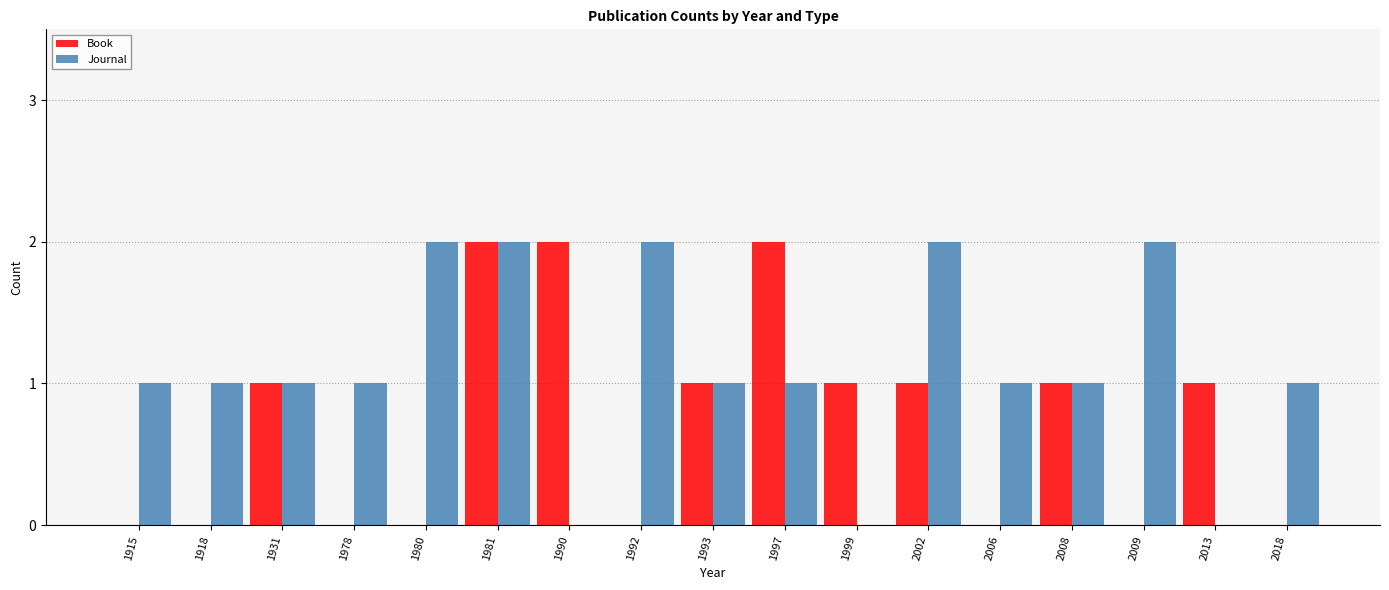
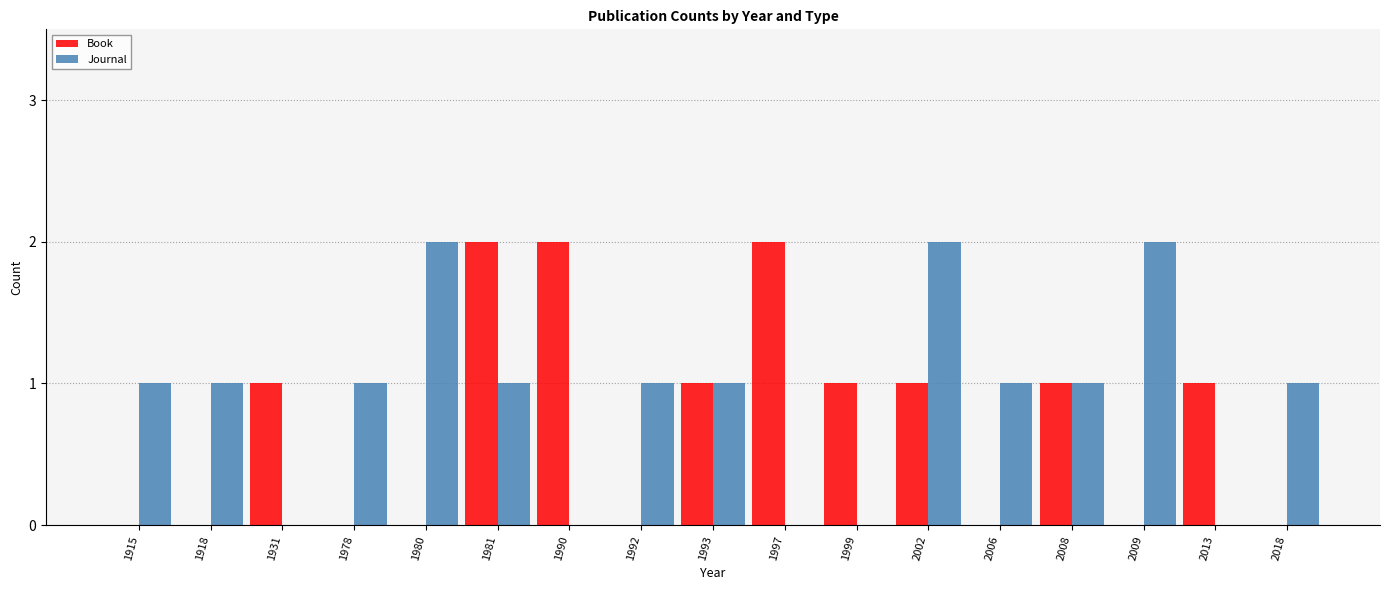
  {
    "Book": {
      "1915": 0,
      "1918": 0,
      "1931": 1,
      "1978": 0,
      "1980": 0,
      "1981": 2,
      "1990": 2,
      "1992": 0,
      "1993": 1,
      "1997": 2,
      "1999": 1,
      "2002": 1,
      "2006": 0,
      "2008": 1,
      "2009": 0,
      "2013": 1,
      "2018": 0
    },
    "Journal": {
      "1915": 1,
      "1918": 1,
-     "1931": 1,
+     "1931": 0,
      "1978": 1,
      "1980": 2,
-     "1981": 2,
+     "1981": 1,
      "1990": 0,
-     "1992": 2,
+     "1992": 1,
      "1993": 1,
-     "1997": 1,
+     "1997": 0,
      "1999": 0,
      "2002": 2,
      "2006": 1,
      "2008": 1,
      "2009": 2,
      "2013": 0,
      "2018": 1
    }
  }
